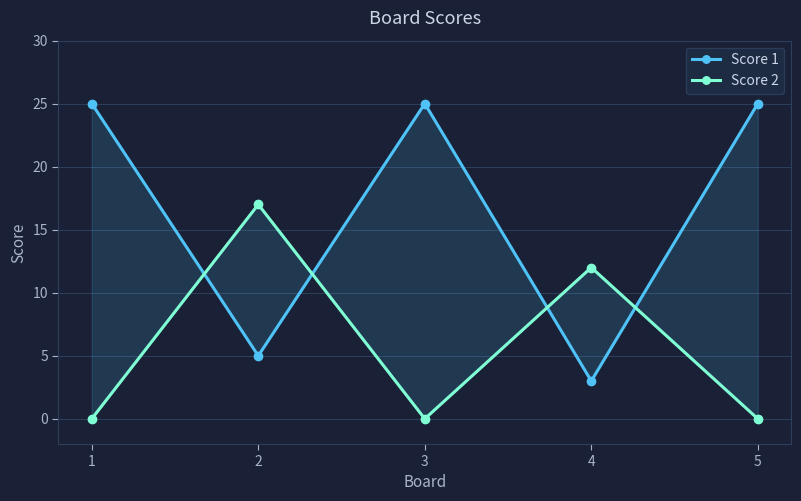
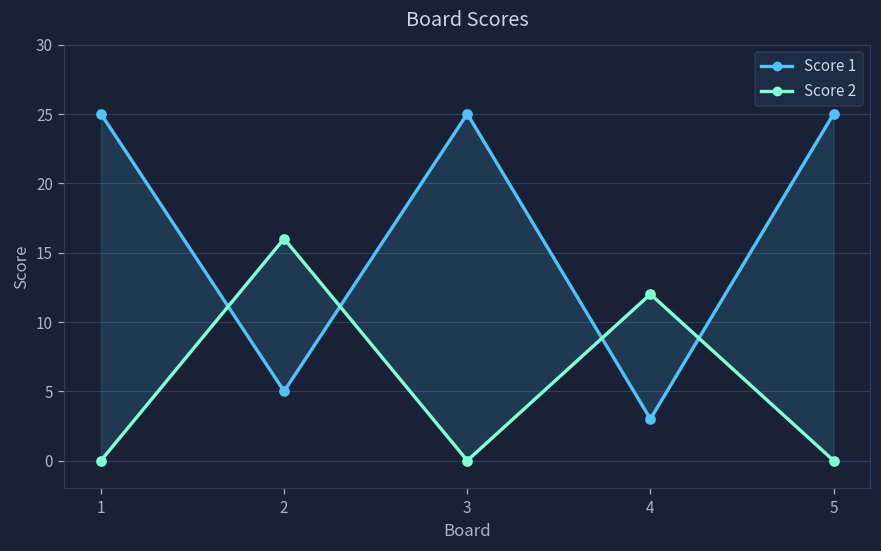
  {
    "Score 2": {
      "1": 0,
-     "2": 17,
+     "2": 16,
      "3": 0,
      "5": 0
    }
  }
